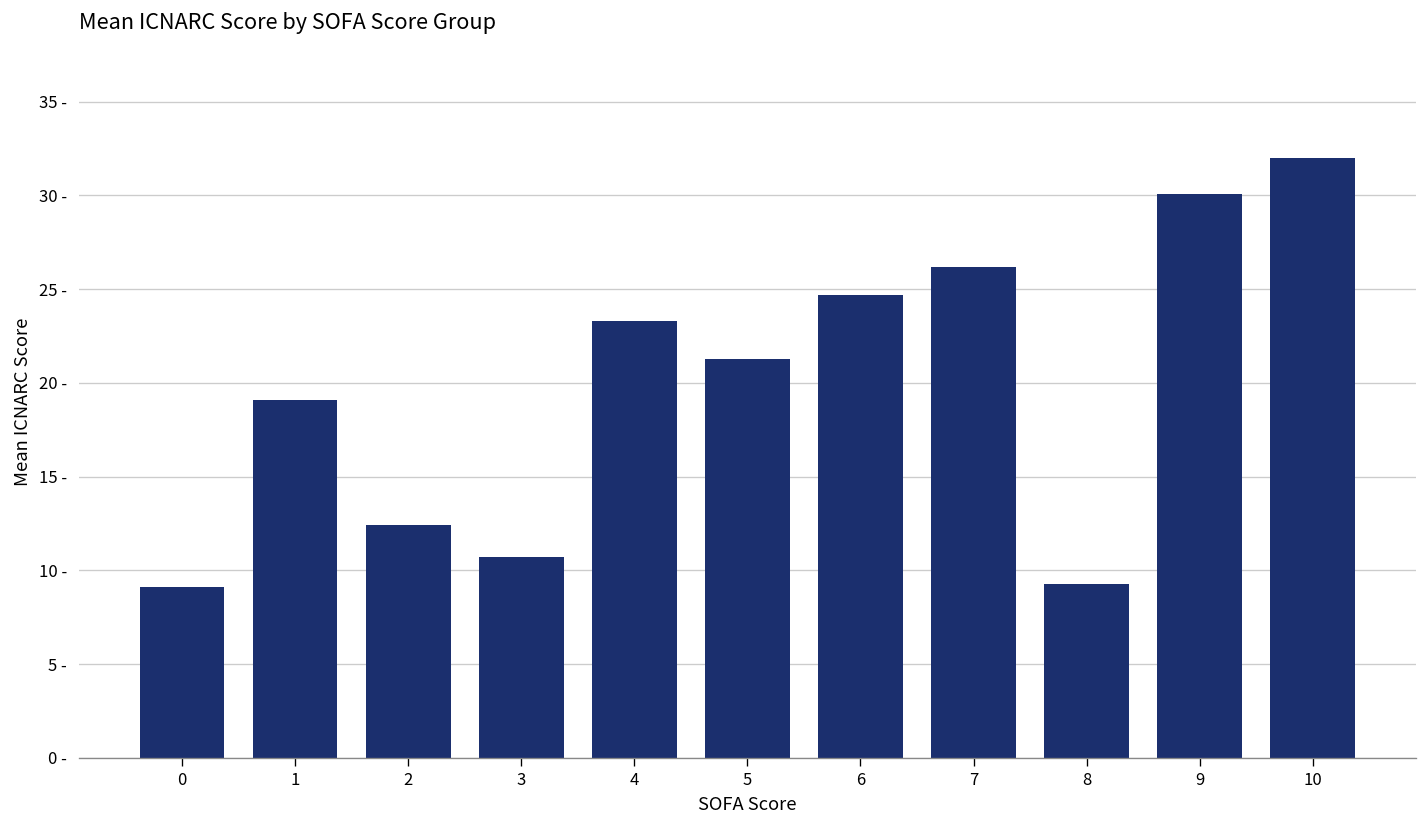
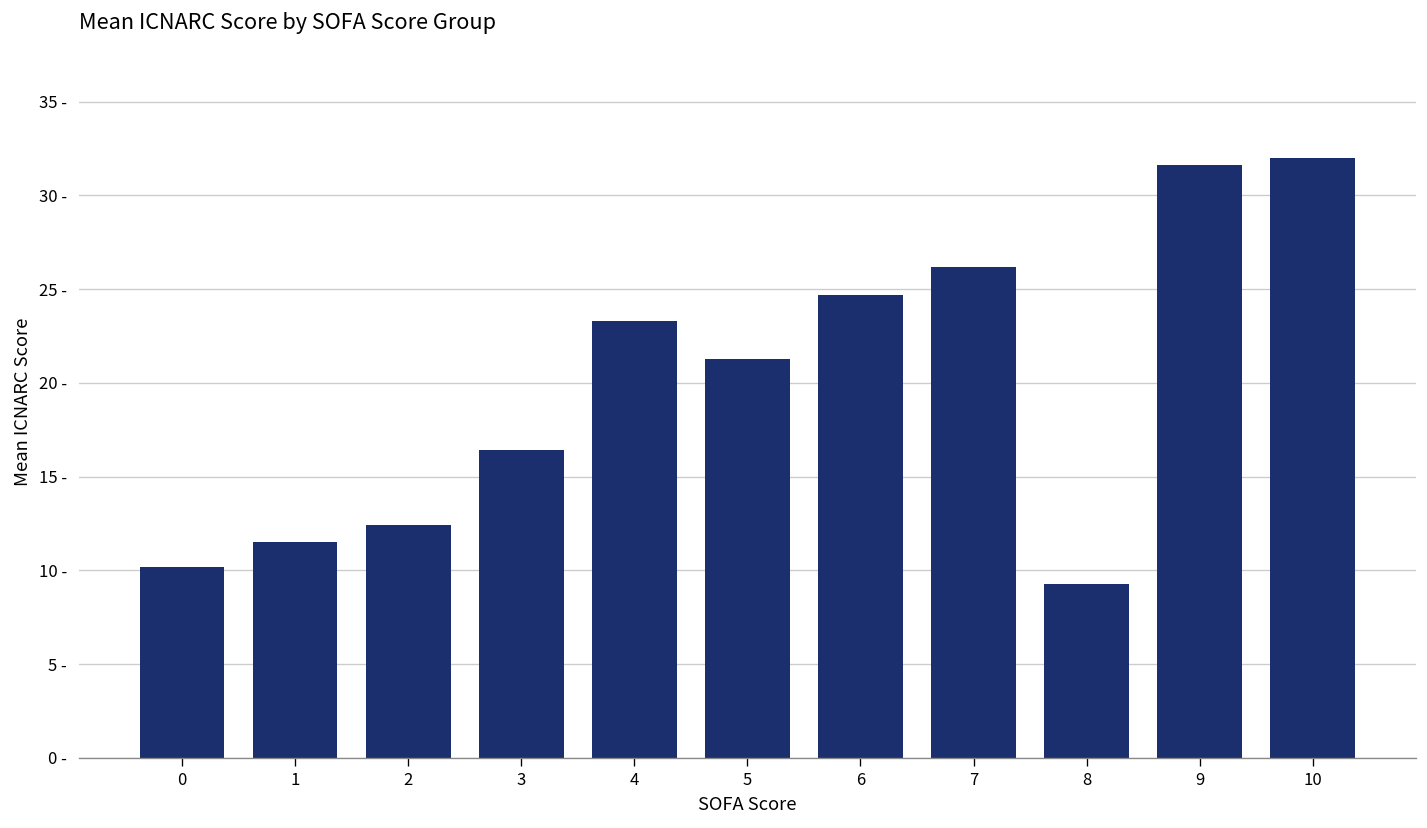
  {
-   "0": "9.1 -",
-   "1": "19.1 -",
+   "0": "10.2 -",
+   "1": "11.5 -",
    "2": "12.4 -",
-   "3": "10.7 -",
+   "3": "16.4 -",
    "4": "23.3 -",
    "5": "21.3 -",
    "6": "24.7 -",
    "7": "26.2 -",
    "8": "9.3 -",
-   "9": "30.1 -",
+   "9": "31.6 -",
    "10": "32.0 -"
  }
